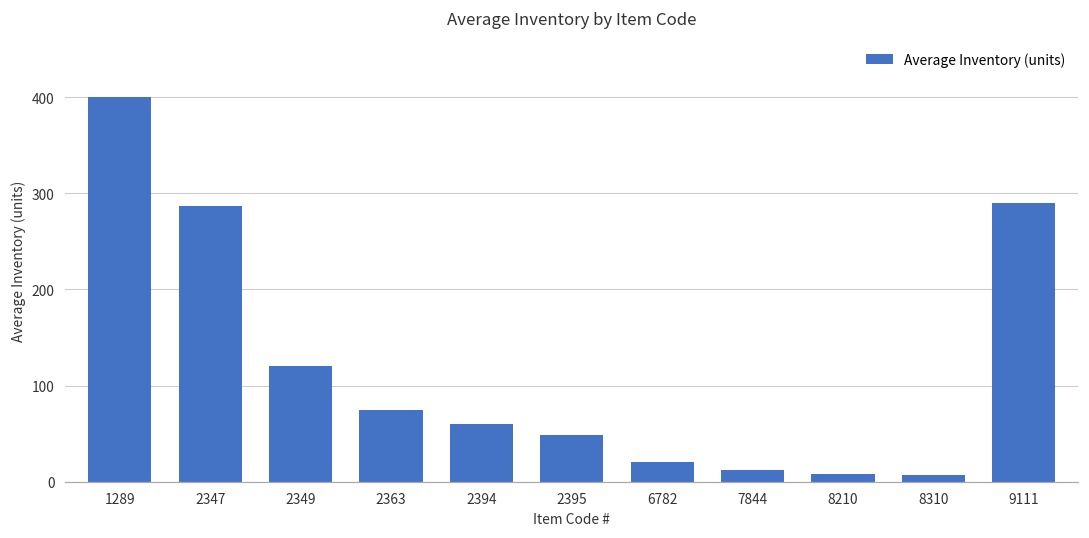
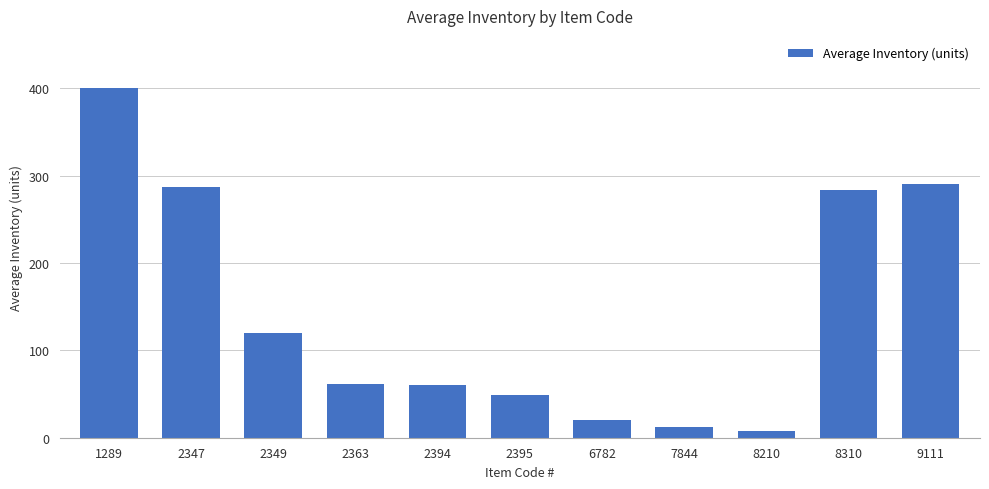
  {
    "1289": 400,
    "2347": 290,
    "2349": 120,
-   "2363": 80,
+   "2363": 60,
    "2394": 60,
    "2395": 50,
    "6782": 20,
    "7844": 10,
    "8210": 10,
-   "8310": 10,
+   "8310": 280,
    "9111": 290
  }
